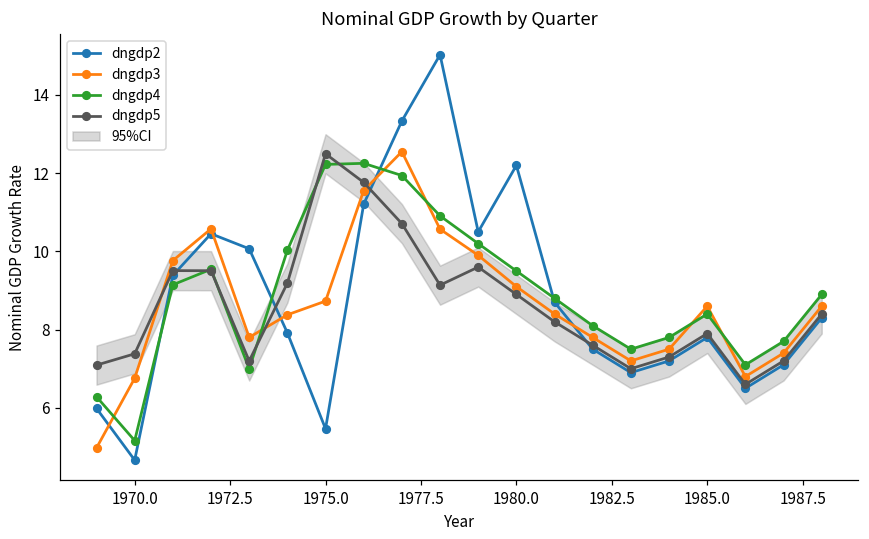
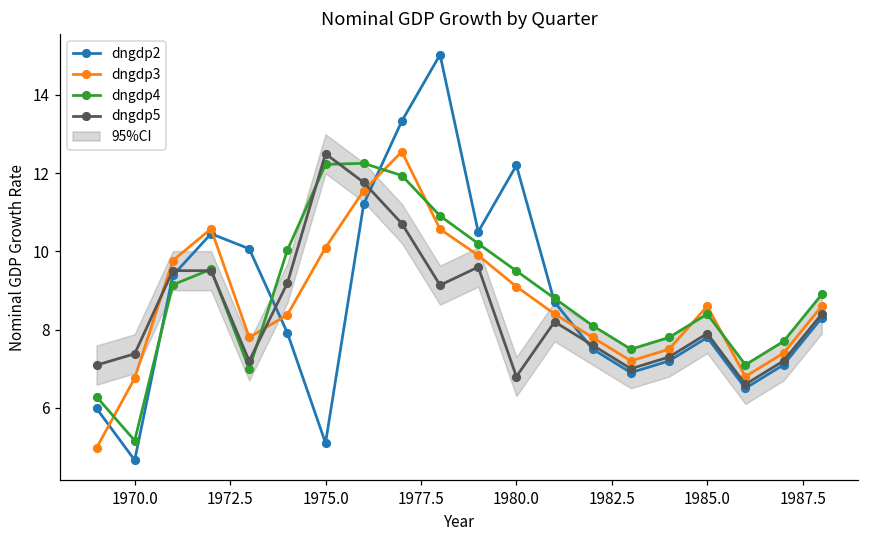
  {
    "dngdp2": {
      "1970.0": 4.7,
-     "1975.0": 5.5,
+     "1975.0": 5.1,
      "1980.0": 12.2,
      "1985.0": 7.8
    },
    "dngdp3": {
      "1970.0": 6.8,
-     "1975.0": 8.7,
+     "1975.0": 10.1,
      "1980.0": 9.1,
      "1985.0": 8.6
    },
    "dngdp4": {
      "1970.0": 5.2,
      "1975.0": 12.2,
      "1980.0": 9.5
    },
    "dngdp5": {
      "1970.0": 7.4,
      "1975.0": 12.5,
-     "1980.0": 8.9,
+     "1980.0": 6.8,
      "1985.0": 7.9
    }
  }
